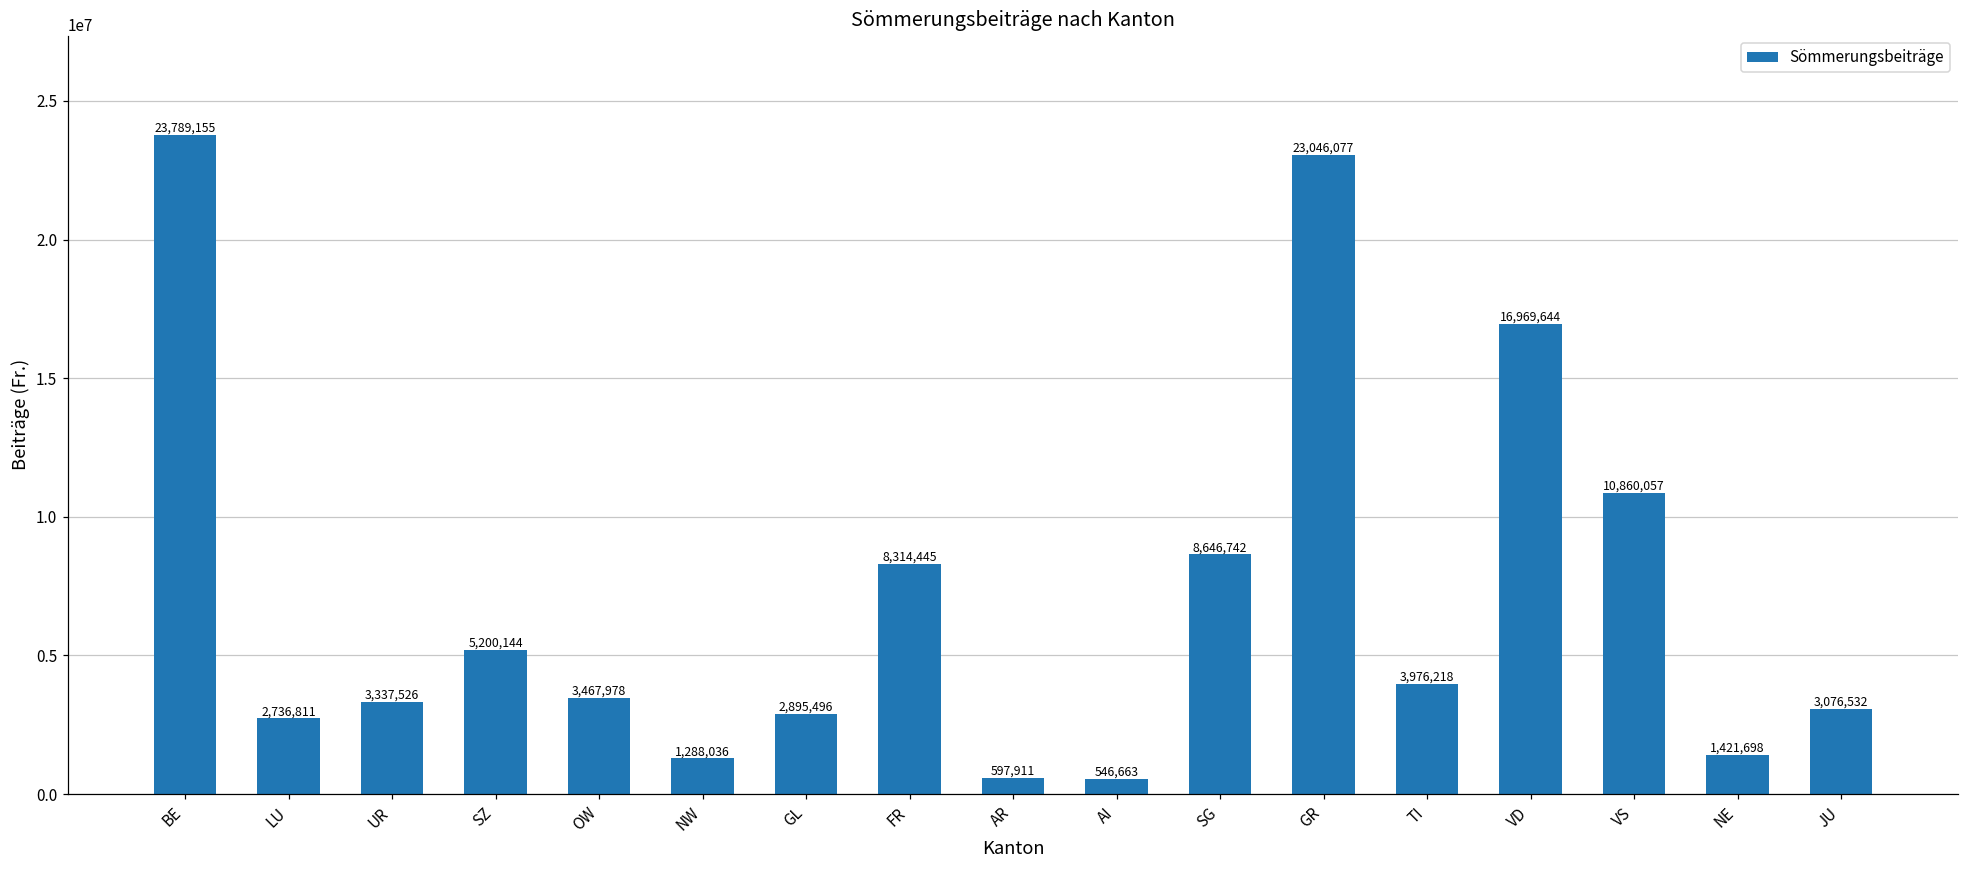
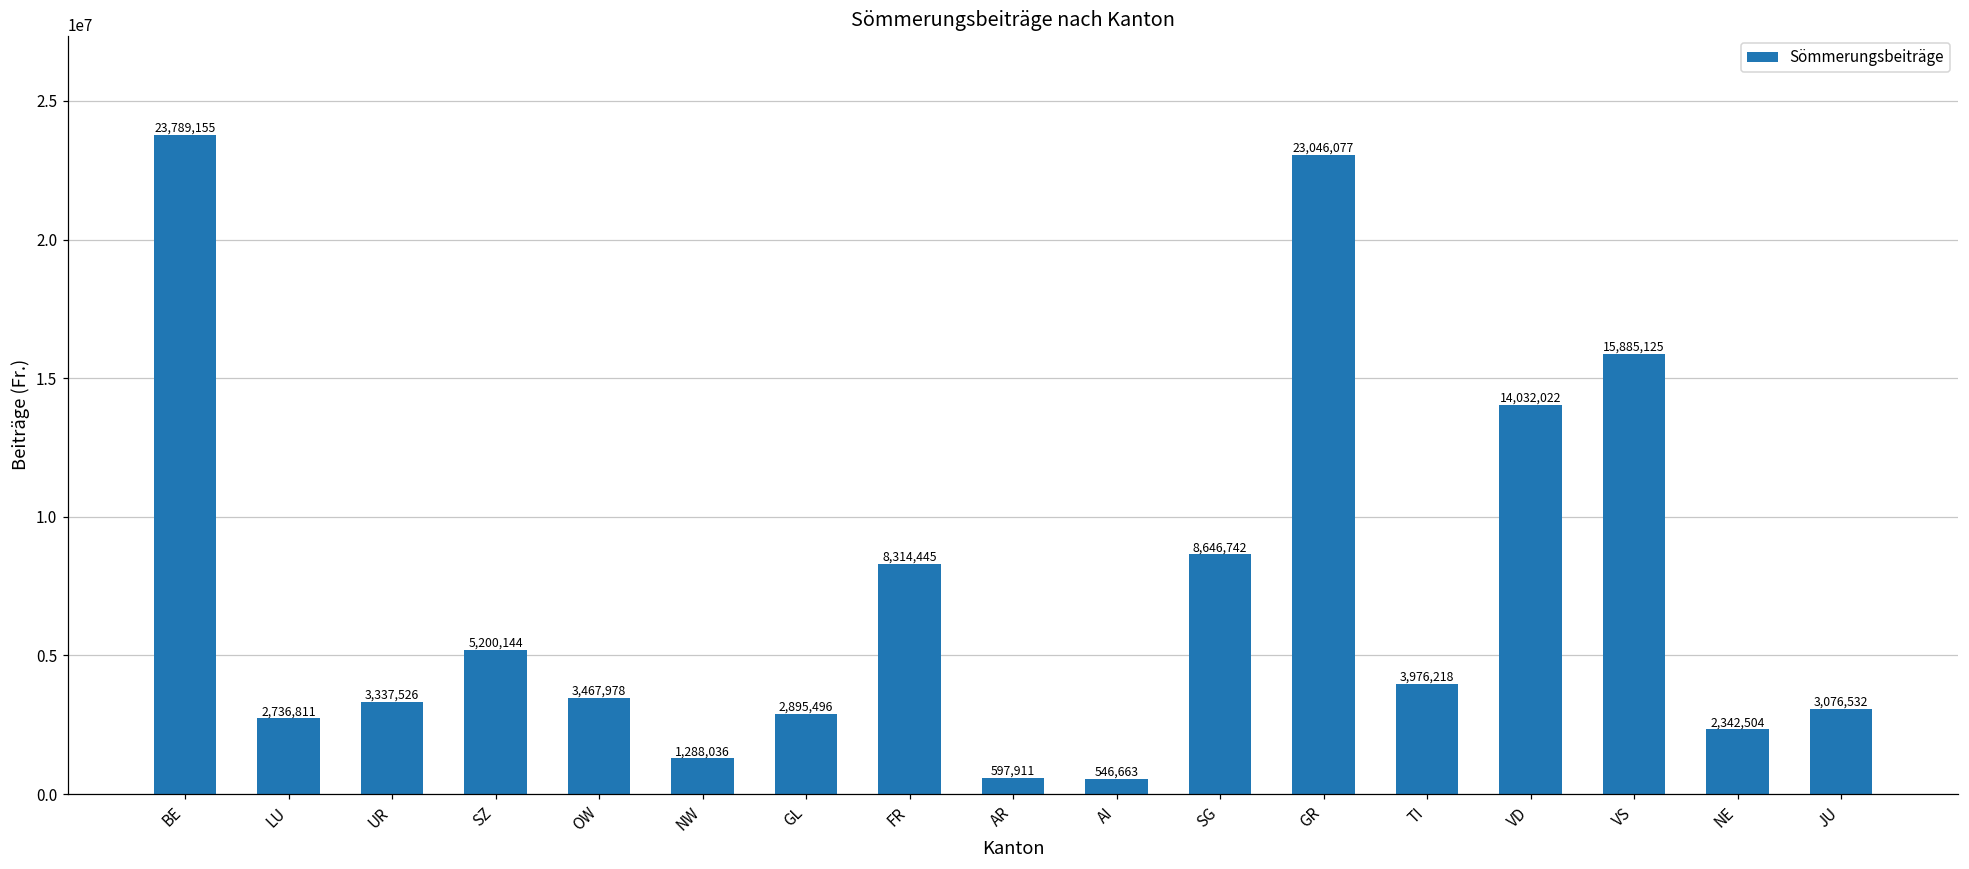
  {
    "BE": "23,789,155",
    "LU": "2,736,811",
    "UR": "3,337,526",
    "SZ": "5,200,144",
    "OW": "3,467,978",
    "NW": "1,288,036",
    "GL": "2,895,496",
    "FR": "8,314,445",
    "AR": "597,911",
    "AI": "546,663",
    "SG": "8,646,742",
    "GR": "23,046,077",
    "TI": "3,976,218",
-   "VD": "16,969,644",
-   "VS": "10,860,057",
-   "NE": "1,421,698",
+   "VD": "14,032,022",
+   "VS": "15,885,125",
+   "NE": "2,342,504",
    "JU": "3,076,532"
  }
